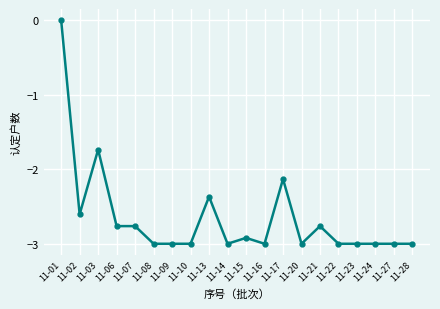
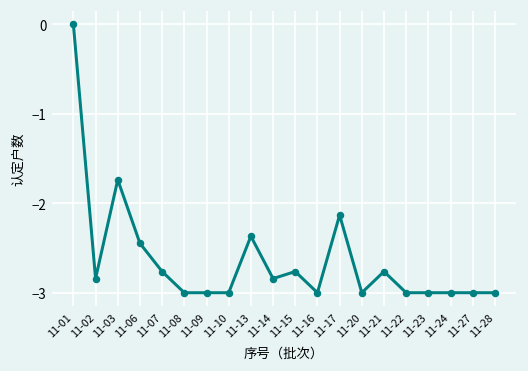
  {
    "11-01": 0.0,
-   "11-02": -2.6,
+   "11-02": -2.8,
    "11-03": -1.7,
-   "11-06": -2.8,
+   "11-06": -2.4,
    "11-07": -2.8,
    "11-08": -3.0,
    "11-09": -3.0,
    "11-10": -3.0,
    "11-13": -2.4,
-   "11-14": -3.0,
-   "11-15": -2.9,
+   "11-14": -2.8,
+   "11-15": -2.8,
    "11-16": -3.0,
    "11-17": -2.1,
    "11-20": -3.0,
    "11-21": -2.8,
    "11-22": -3.0,
    "11-23": -3.0,
    "11-24": -3.0,
    "11-27": -3.0,
    "11-28": -3.0
  }
